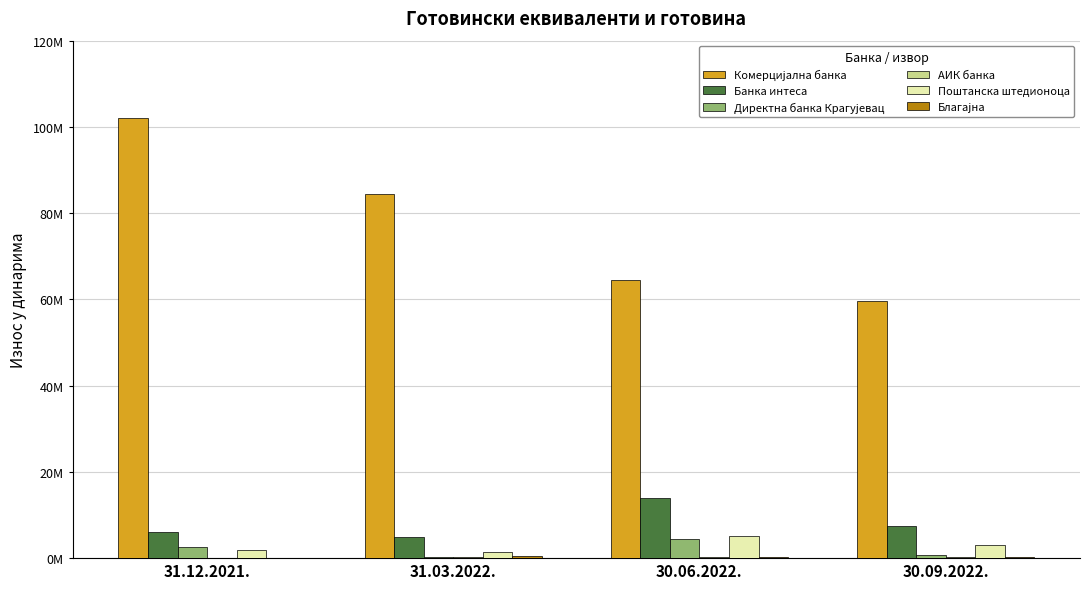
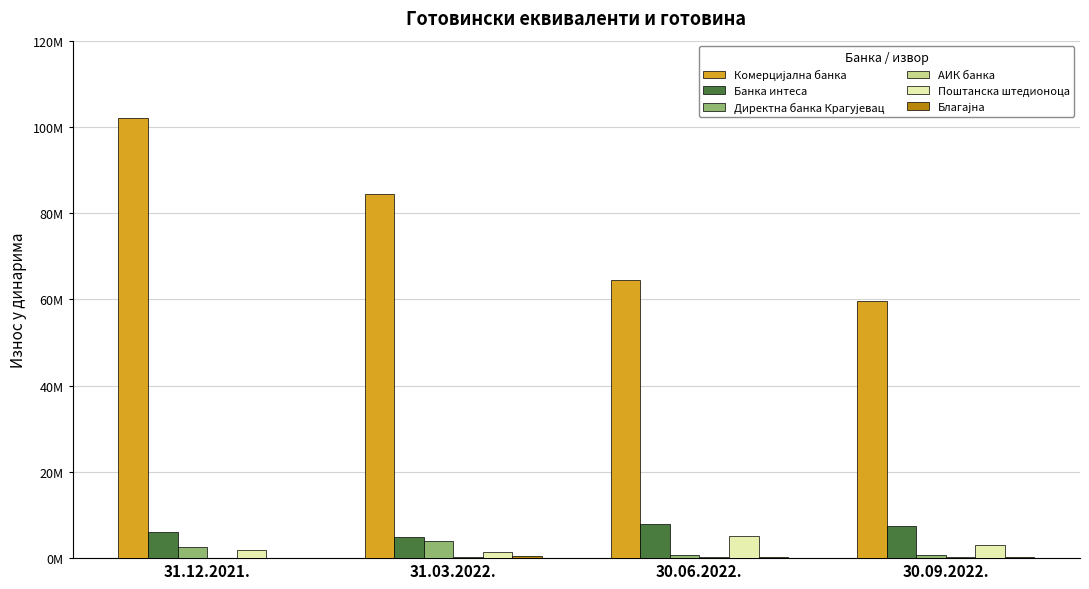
  {
    "Банка интеса": {
      "31.12.2021.": 6000000,
      "31.03.2022.": 5000000,
-     "30.06.2022.": 14000000,
+     "30.06.2022.": 8000000,
      "30.09.2022.": 8000000
    },
    "Директна банка Крагујевац": {
      "31.12.2021.": 3000000,
-     "31.03.2022.": 0,
-     "30.06.2022.": 4000000,
+     "31.03.2022.": 4000000,
+     "30.06.2022.": 1000000,
      "30.09.2022.": 1000000
    }
  }
